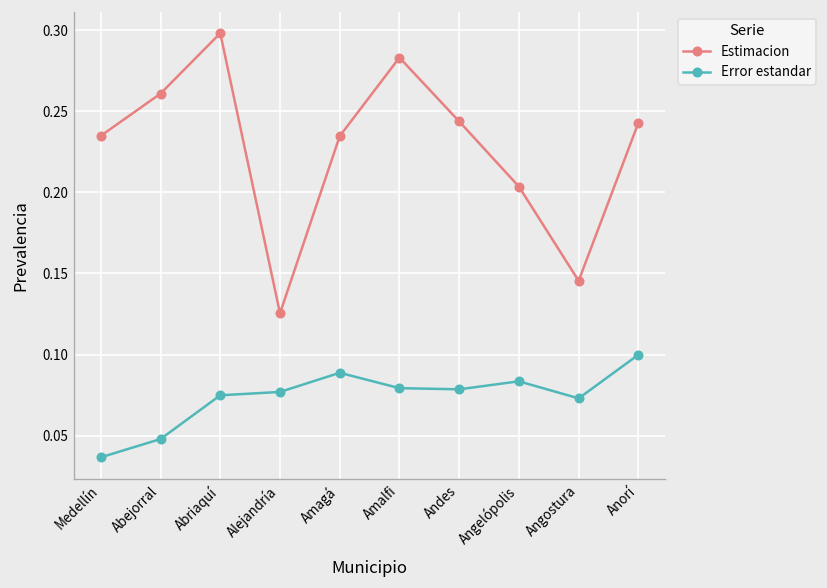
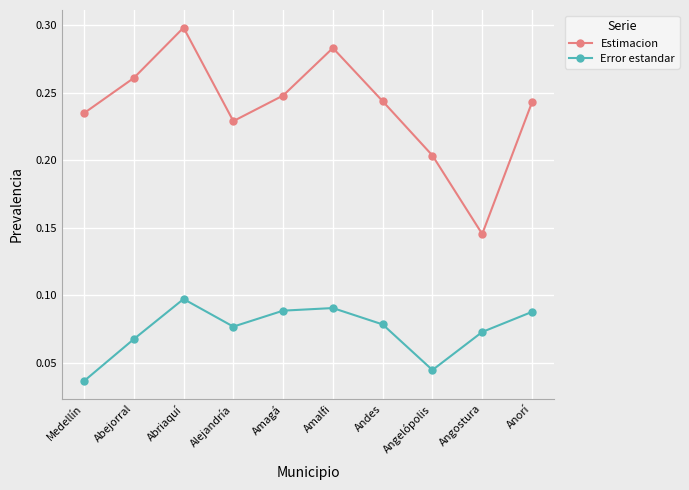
  {
    "Estimacion": {
      "Medellín": 0.235,
      "Abejorral": 0.261,
      "Abriaquí": 0.298,
-     "Alejandría": 0.125,
-     "Amagá": 0.235,
+     "Alejandría": 0.229,
+     "Amagá": 0.248,
      "Amalfi": 0.283,
      "Andes": 0.244,
      "Angelópolis": 0.204,
      "Angostura": 0.145,
      "Anorí": 0.243
    },
    "Error estandar": {
      "Medellín": 0.037,
-     "Abejorral": 0.048,
-     "Abriaquí": 0.075,
+     "Abejorral": 0.068,
+     "Abriaquí": 0.097,
      "Alejandría": 0.077,
      "Amagá": 0.089,
-     "Amalfi": 0.079,
+     "Amalfi": 0.091,
      "Andes": 0.079,
-     "Angelópolis": 0.084,
+     "Angelópolis": 0.045,
      "Angostura": 0.073,
-     "Anorí": 0.100
+     "Anorí": 0.088
    }
  }
